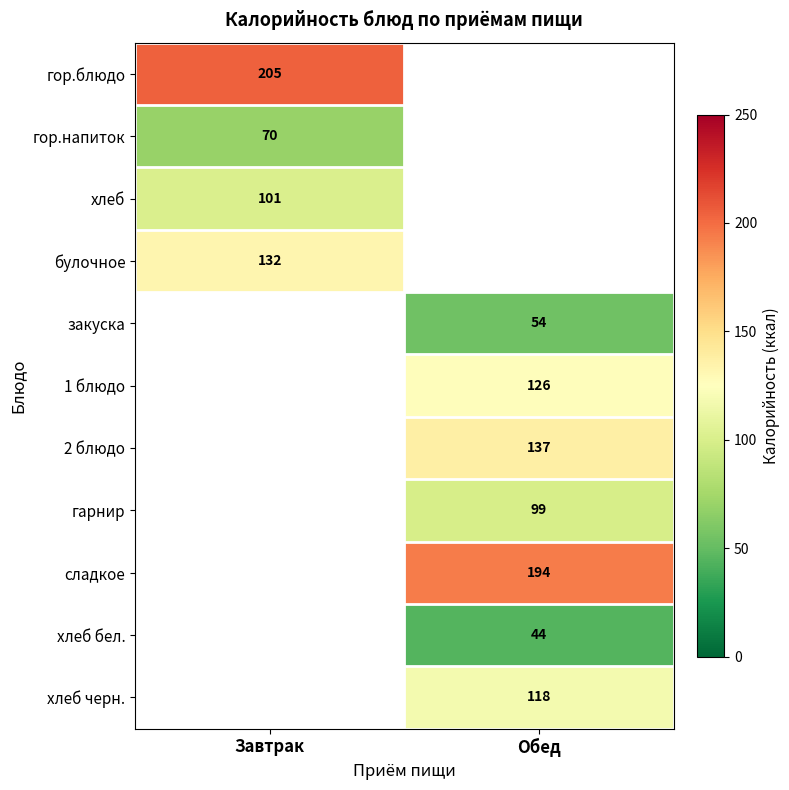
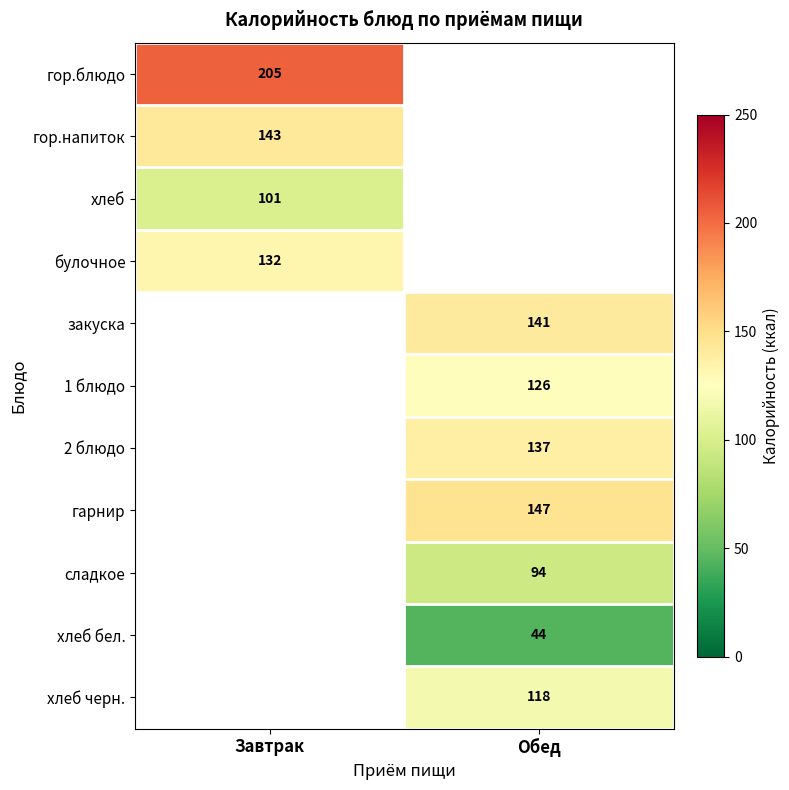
  {
    "гор.блюдо": {
      "Завтрак": 205
    },
    "гор.напиток": {
-     "Завтрак": 70
+     "Завтрак": 143
    },
    "хлеб": {
      "Завтрак": 101
    },
    "булочное": {
      "Завтрак": 132
    },
    "закуска": {
-     "Обед": 54
+     "Обед": 141
    },
    "1 блюдо": {
      "Обед": 126
    },
    "2 блюдо": {
      "Обед": 137
    },
    "гарнир": {
-     "Обед": 99
+     "Обед": 147
    },
    "сладкое": {
-     "Обед": 194
+     "Обед": 94
    },
    "хлеб бел.": {
      "Обед": 44
    },
    "хлеб черн.": {
      "Обед": 118
    }
  }
